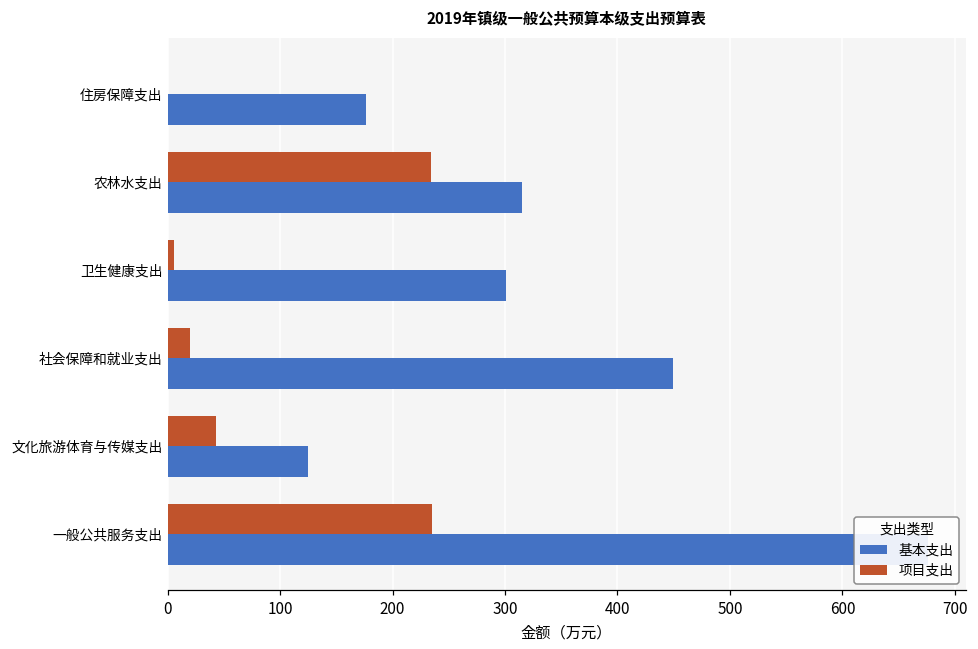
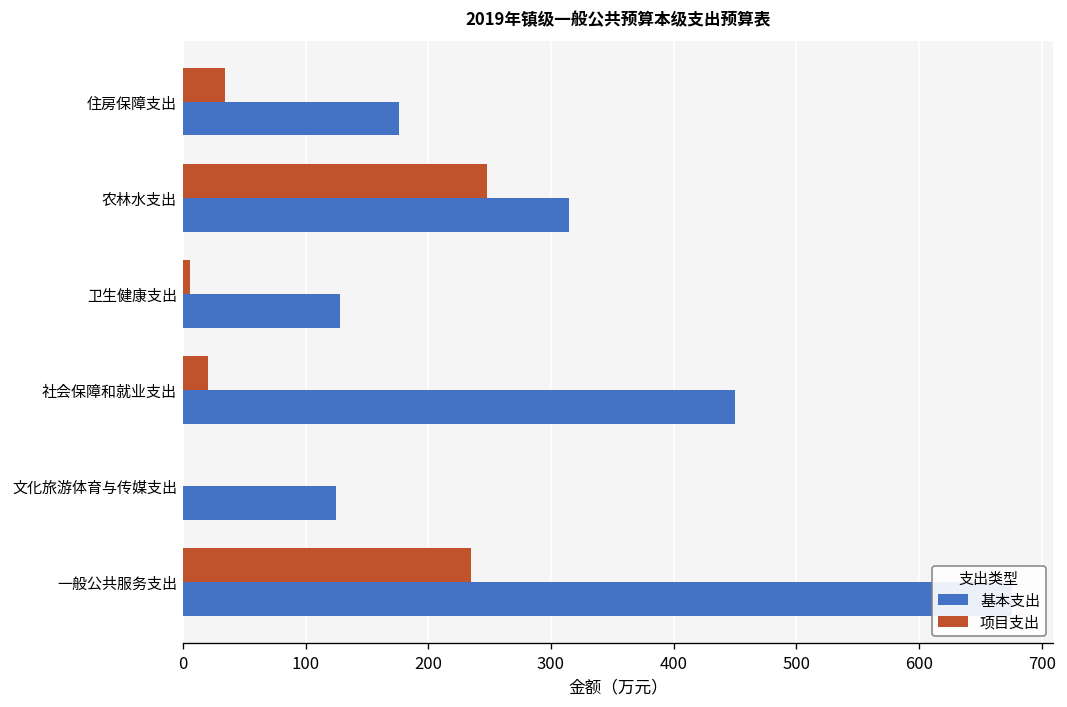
  {
    "基本支出": {
      "住房保障支出": 176,
      "农林水支出": 315,
-     "卫生健康支出": 301,
+     "卫生健康支出": 128,
      "社会保障和就业支出": 450,
      "文化旅游体育与传媒支出": 125
    },
    "项目支出": {
-     "住房保障支出": 0,
-     "农林水支出": 234,
+     "住房保障支出": 34,
+     "农林水支出": 248,
      "卫生健康支出": 6,
      "社会保障和就业支出": 20,
-     "文化旅游体育与传媒支出": 43,
+     "文化旅游体育与传媒支出": 0,
      "一般公共服务支出": 235
    }
  }
